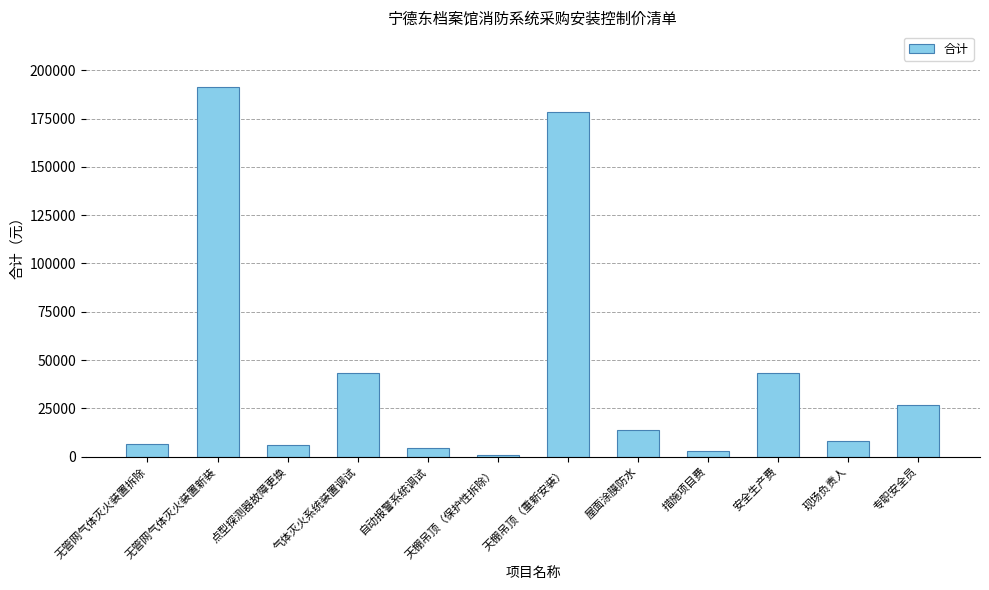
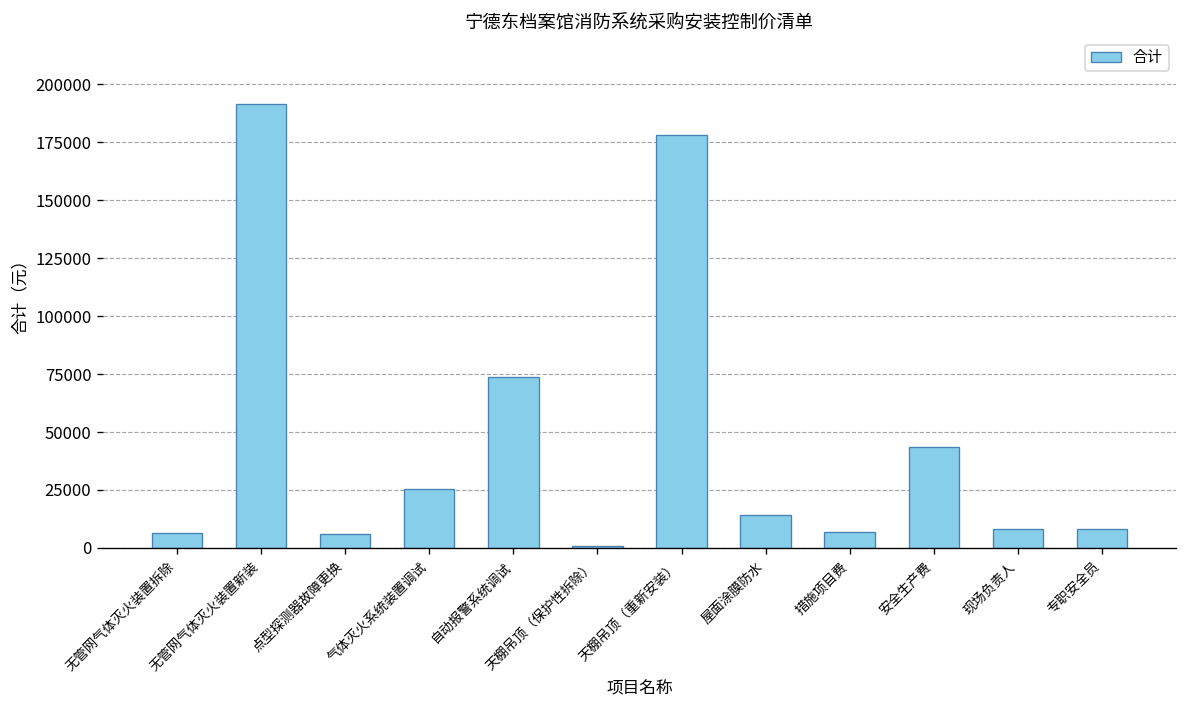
  {
    "无管网气体灭火装置拆除": 6000,
    "无管网气体灭火装置新装": 191000,
    "点型探测器故障更换": 6000,
-   "气体灭火系统装置调试": 43000,
-   "自动报警系统调试": 5000,
+   "气体灭火系统装置调试": 25000,
+   "自动报警系统调试": 74000,
    "天棚吊顶（重新安装）": 178000,
    "屋面涂膜防水": 14000,
-   "措施项目费": 3000,
+   "措施项目费": 7000,
    "安全生产费": 43000,
    "现场负责人": 8000,
-   "专职安全员": 27000
+   "专职安全员": 8000
  }
